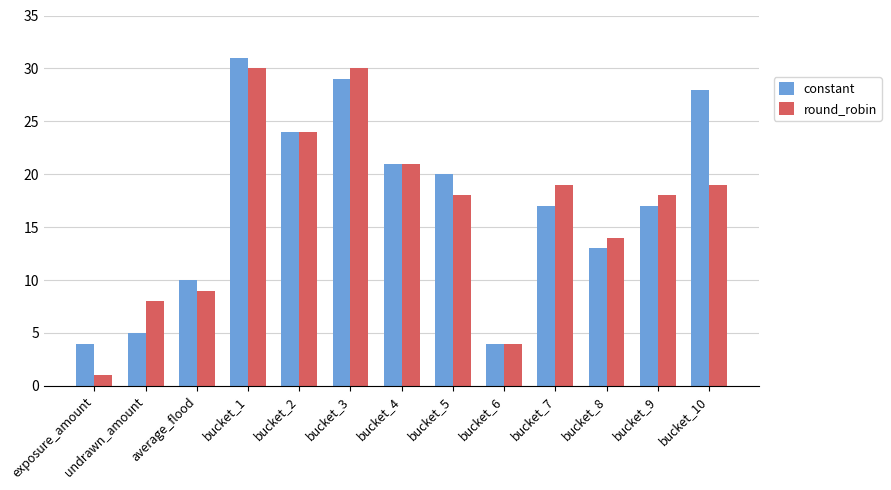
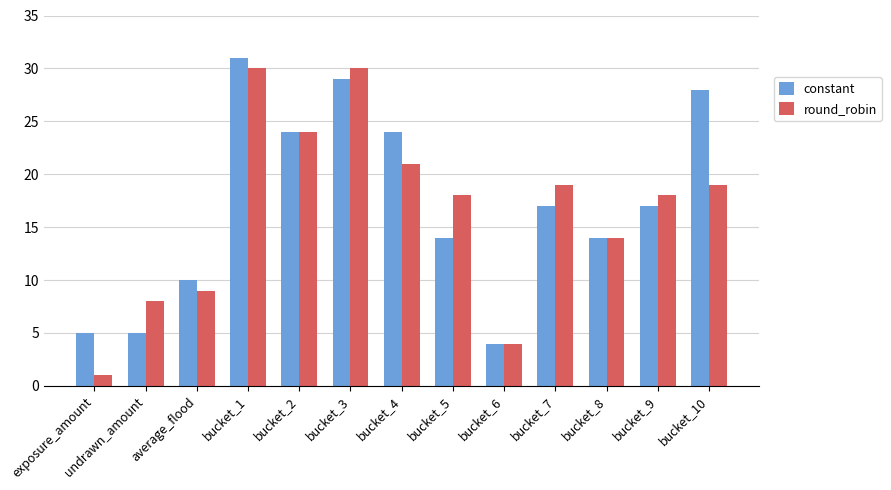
  {
    "constant": {
-     "exposure_amount": 4,
+     "exposure_amount": 5,
      "undrawn_amount": 5,
      "average_flood": 10,
      "bucket_1": 31,
      "bucket_2": 24,
      "bucket_3": 29,
-     "bucket_4": 21,
-     "bucket_5": 20,
+     "bucket_4": 24,
+     "bucket_5": 14,
      "bucket_6": 4,
      "bucket_7": 17,
-     "bucket_8": 13,
+     "bucket_8": 14,
      "bucket_9": 17,
      "bucket_10": 28
    },
    "round_robin": {
      "exposure_amount": 1,
      "undrawn_amount": 8,
      "average_flood": 9,
      "bucket_1": 30,
      "bucket_2": 24,
      "bucket_3": 30,
      "bucket_4": 21,
      "bucket_5": 18,
      "bucket_6": 4,
      "bucket_7": 19,
      "bucket_8": 14,
      "bucket_9": 18,
      "bucket_10": 19
    }
  }
